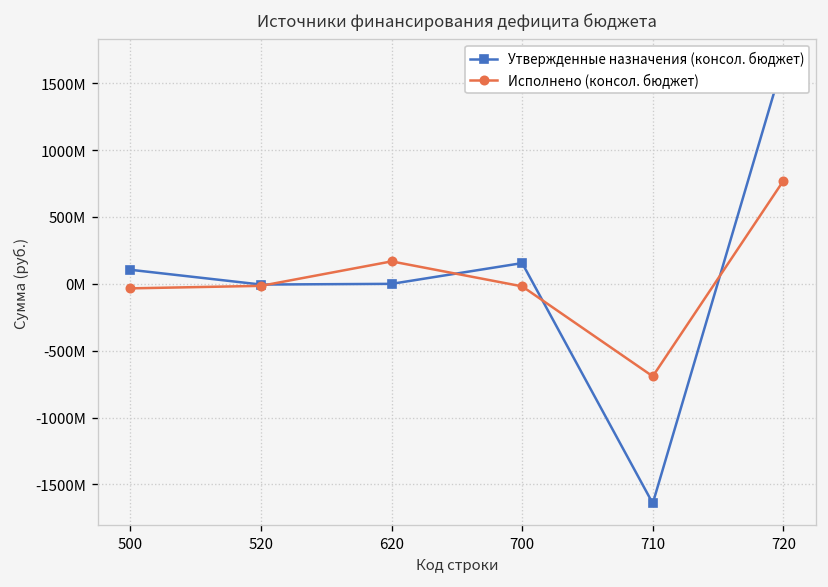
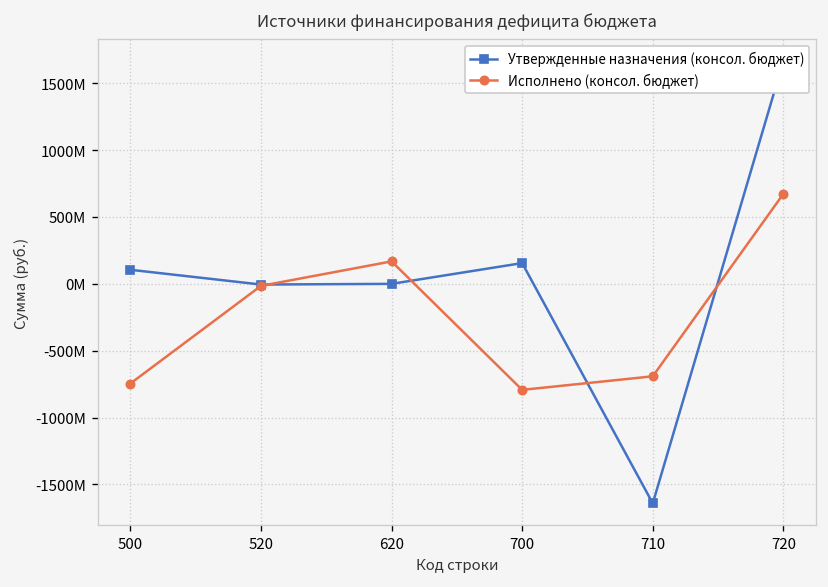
  {
    "Утвержденные назначения (консол. бюджет)": {
      "500": 110000000,
      "620": 0,
      "700": 160000000,
      "710": -1640000000
    },
    "Исполнено (консол. бюджет)": {
-     "500": -30000000,
+     "500": -750000000,
      "620": 170000000,
-     "700": -20000000,
+     "700": -790000000,
      "710": -690000000,
-     "720": 770000000
+     "720": 670000000
    }
  }
